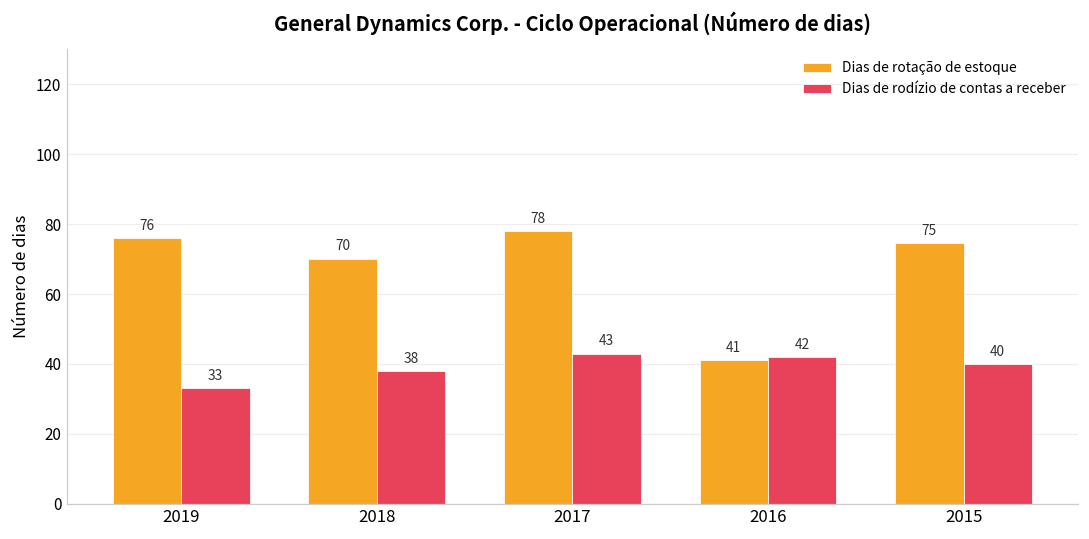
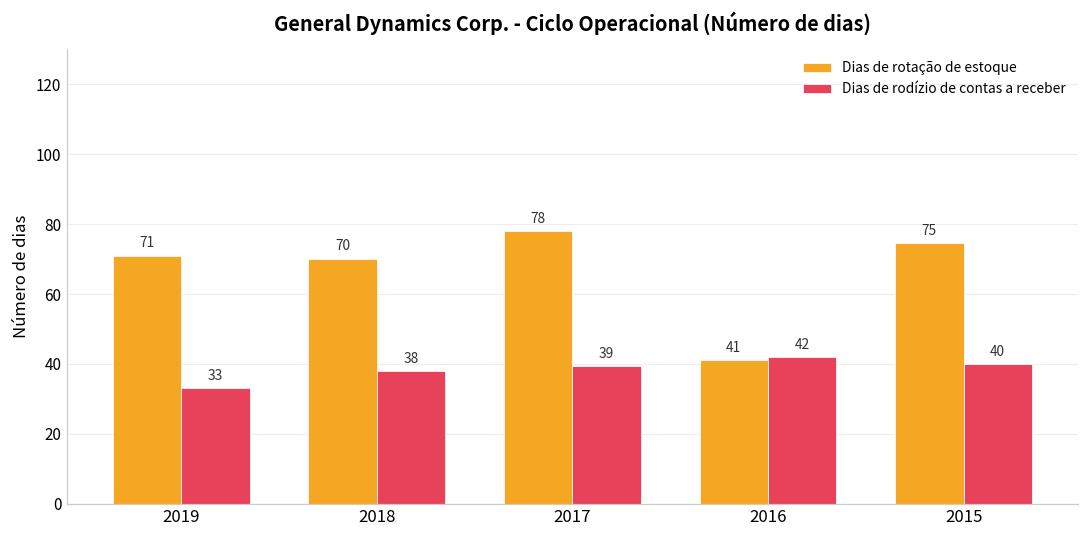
  {
    "Dias de rotação de estoque": {
-     "2019": 76,
+     "2019": 71,
      "2018": 70,
      "2017": 78,
      "2016": 41,
      "2015": 75
    },
    "Dias de rodízio de contas a receber": {
      "2019": 33,
      "2018": 38,
-     "2017": 43,
+     "2017": 39,
      "2016": 42,
      "2015": 40
    }
  }
